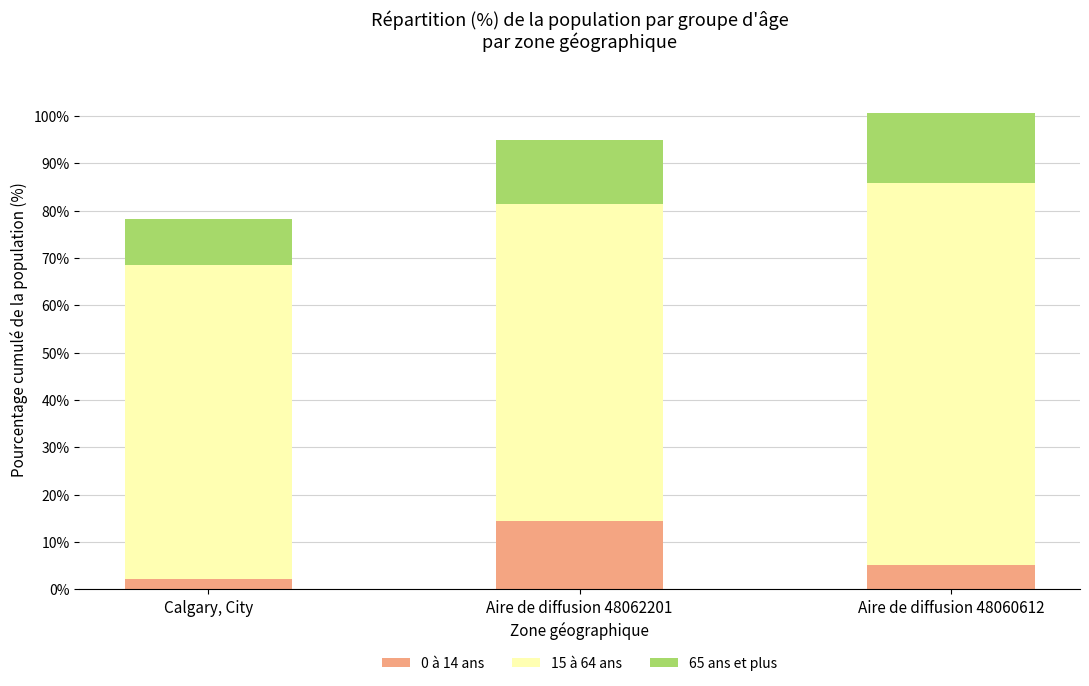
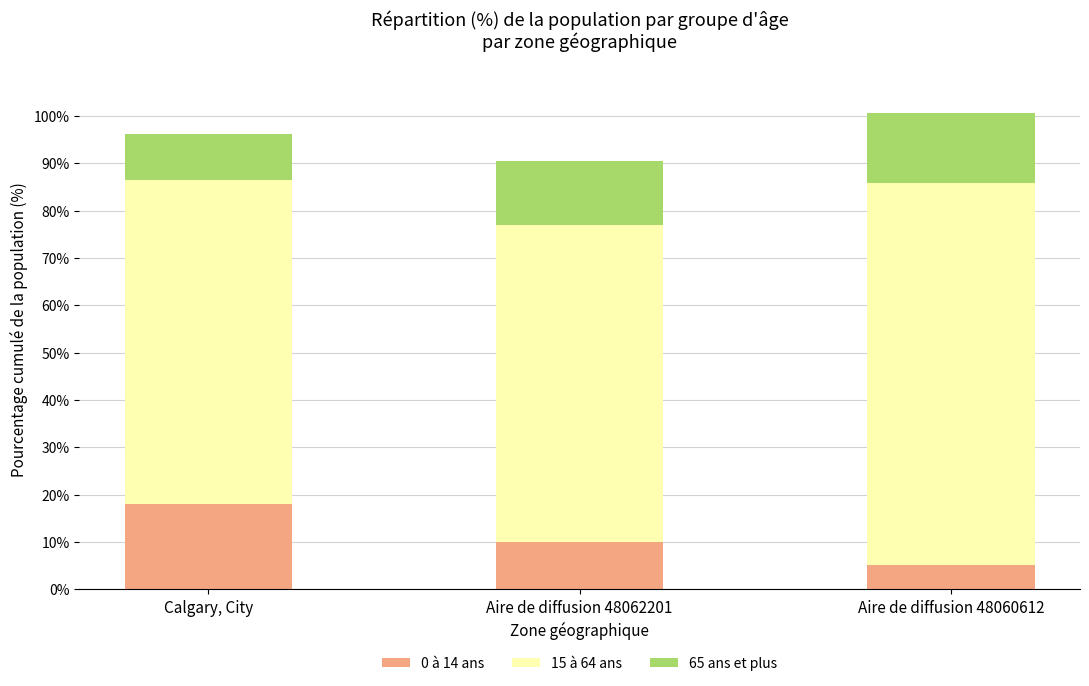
  {
    "0 à 14 ans": {
-     "Calgary, City": "2%",
-     "Aire de diffusion 48062201": "15%",
+     "Calgary, City": "18%",
+     "Aire de diffusion 48062201": "10%",
      "Aire de diffusion 48060612": "5%"
    },
    "15 à 64 ans": {
-     "Calgary, City": "67%",
+     "Calgary, City": "68%",
      "Aire de diffusion 48062201": "67%",
      "Aire de diffusion 48060612": "81%"
    },
    "65 ans et plus": {
      "Calgary, City": "10%",
      "Aire de diffusion 48062201": "14%",
      "Aire de diffusion 48060612": "15%"
    }
  }
